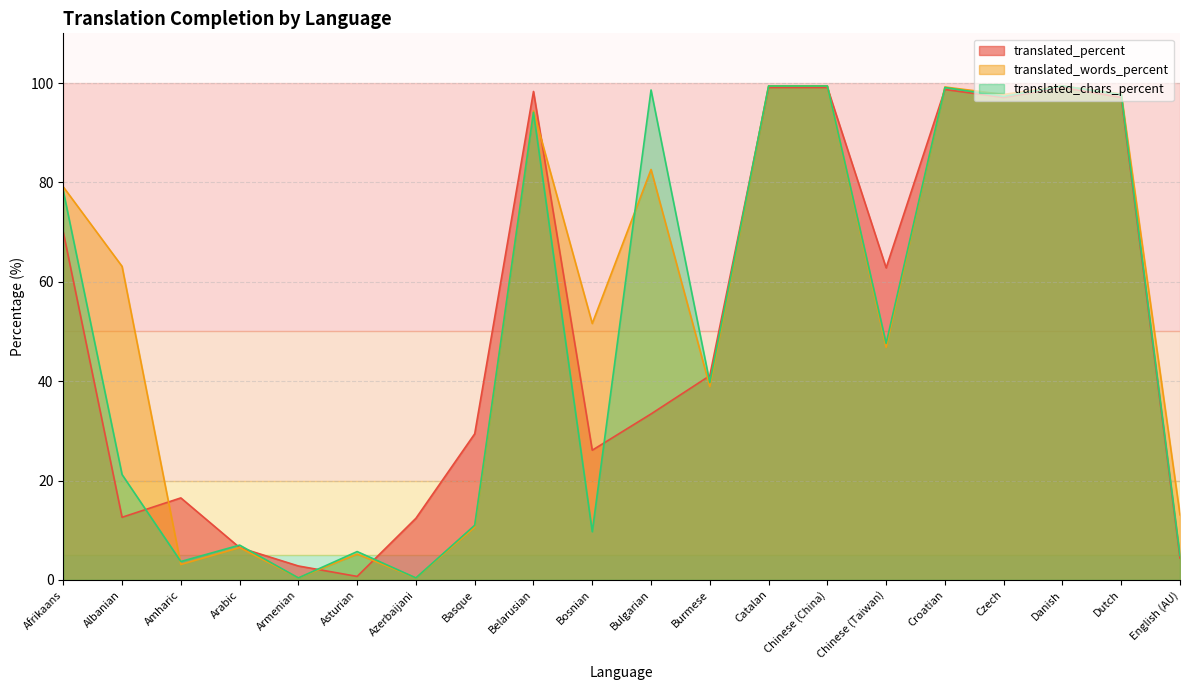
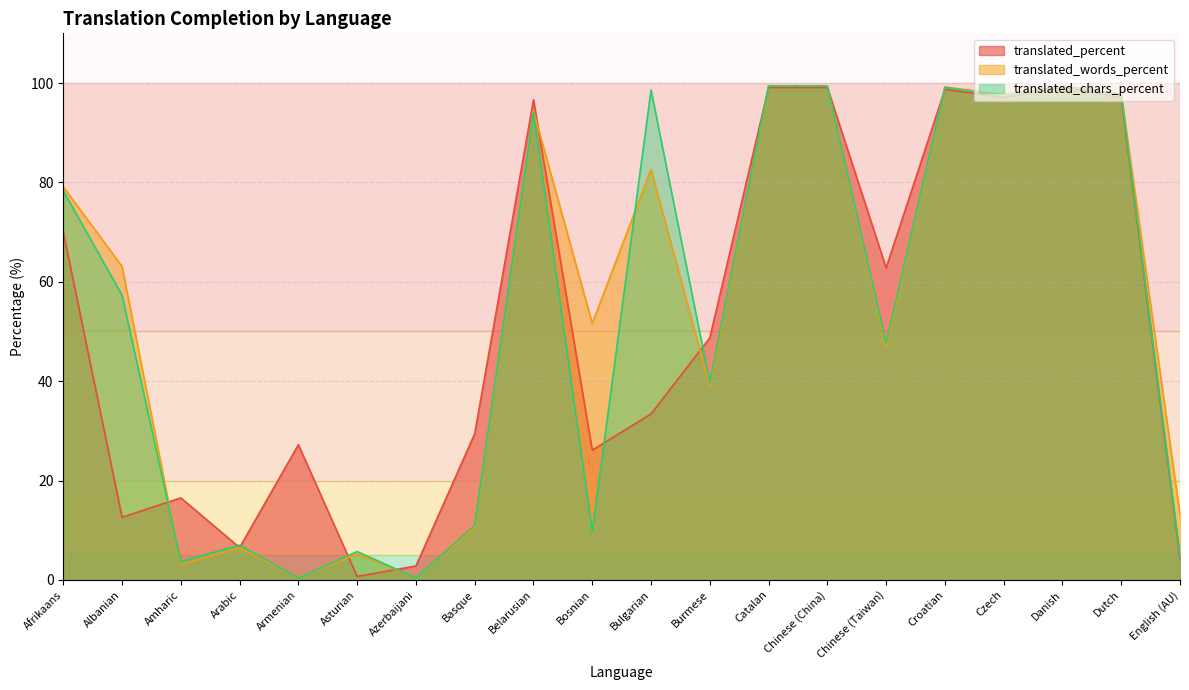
  {
    "translated_percent": {
      "Afrikaans": 70,
      "Albanian": 13,
      "Amharic": 17,
-     "Armenian": 3,
+     "Armenian": 27,
      "Asturian": 1,
-     "Azerbaijani": 12,
+     "Azerbaijani": 3,
      "Basque": 29,
-     "Belarusian": 98,
+     "Belarusian": 97,
      "Bosnian": 26,
      "Bulgarian": 33,
-     "Burmese": 41,
+     "Burmese": 49,
      "Chinese (Taiwan)": 63
    },
    "translated_words_percent": {
      "Afrikaans": 79,
      "Albanian": 63,
      "Amharic": 3,
      "Bosnian": 52,
      "Bulgarian": 83,
      "Burmese": 39,
      "Chinese (Taiwan)": 47,
      "English (AU)": 13
    },
    "translated_chars_percent": {
      "Afrikaans": 78,
-     "Albanian": 21,
+     "Albanian": 57,
      "Amharic": 4,
      "Bosnian": 10,
      "Bulgarian": 99,
      "Burmese": 40,
      "Chinese (Taiwan)": 48
    }
  }
